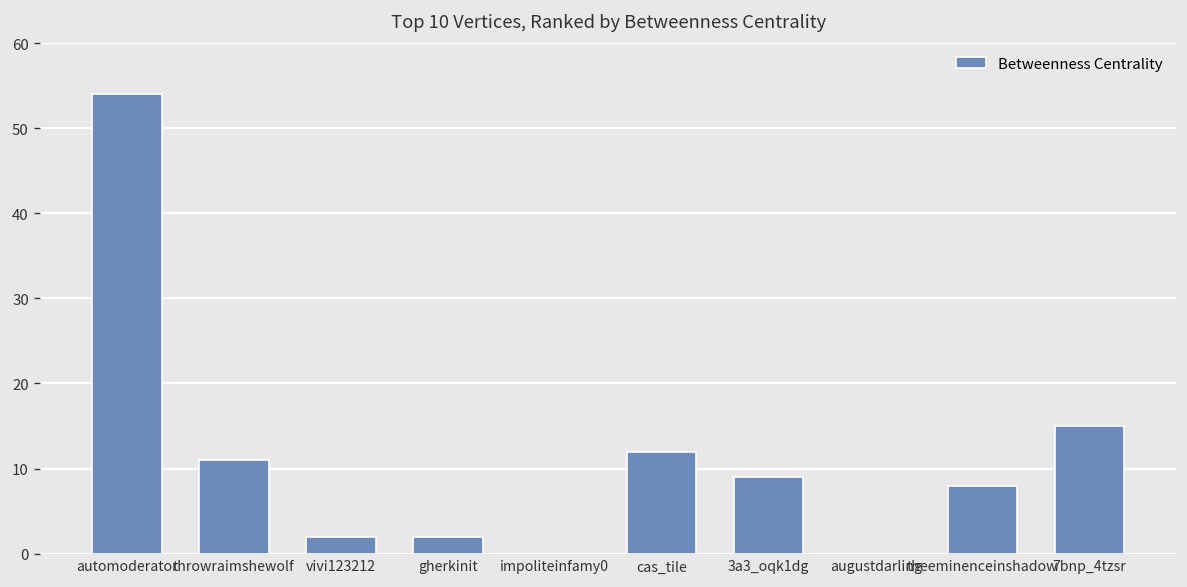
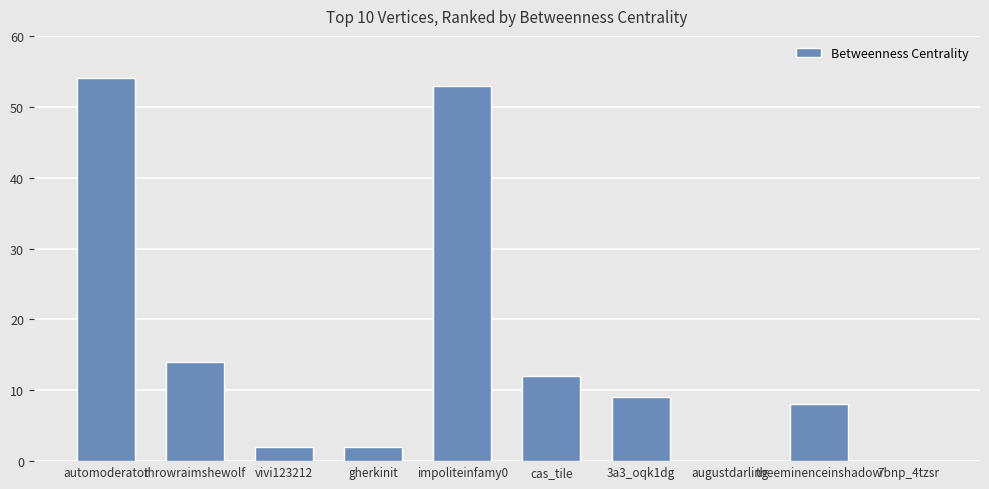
  {
    "automoderator": 54,
-   "throwraimshewolf": 11,
+   "throwraimshewolf": 14,
    "vivi123212": 2,
    "gherkinit": 2,
-   "impoliteinfamy0": 0,
+   "impoliteinfamy0": 53,
    "cas_tile": 12,
    "3a3_oqk1dg": 9,
    "theeminenceinshadow": 8,
-   "7bnp_4tzsr": 15
+   "7bnp_4tzsr": 0
  }
